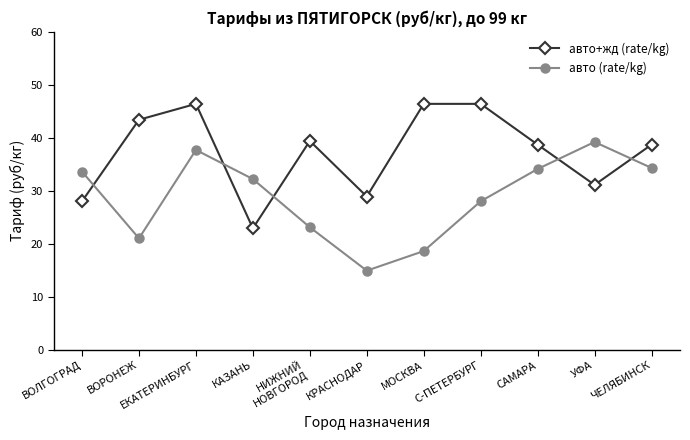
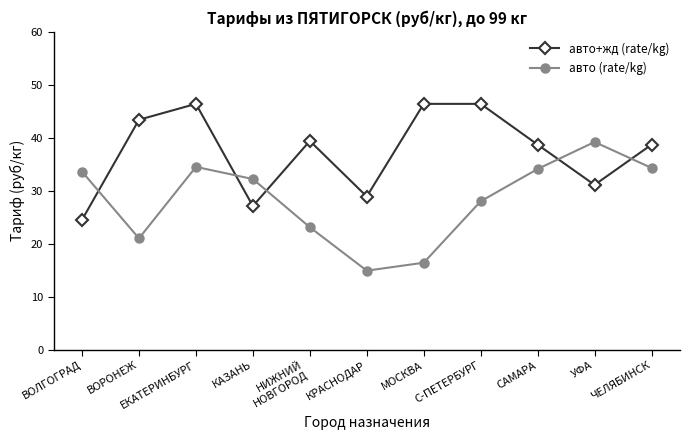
  {
    "авто+жд (rate/kg)": {
-     "ВОЛГОГРАД": 28,
+     "ВОЛГОГРАД": 25,
      "ВОРОНЕЖ": 43,
      "ЕКАТЕРИНБУРГ": 46,
-     "КАЗАНЬ": 23,
+     "КАЗАНЬ": 27,
      "НИЖНИЙ НОВГОРОД": 39,
      "КРАСНОДАР": 29,
      "МОСКВА": 46,
      "С-ПЕТЕРБУРГ": 46,
      "САМАРА": 39,
      "УФА": 31,
      "ЧЕЛЯБИНСК": 39
    },
    "авто (rate/kg)": {
      "ВОЛГОГРАД": 34,
      "ВОРОНЕЖ": 21,
-     "ЕКАТЕРИНБУРГ": 38,
+     "ЕКАТЕРИНБУРГ": 35,
      "КАЗАНЬ": 32,
      "НИЖНИЙ НОВГОРОД": 23,
      "КРАСНОДАР": 15,
-     "МОСКВА": 19,
+     "МОСКВА": 16,
      "С-ПЕТЕРБУРГ": 28,
      "САМАРА": 34,
      "УФА": 39,
      "ЧЕЛЯБИНСК": 34
    }
  }
